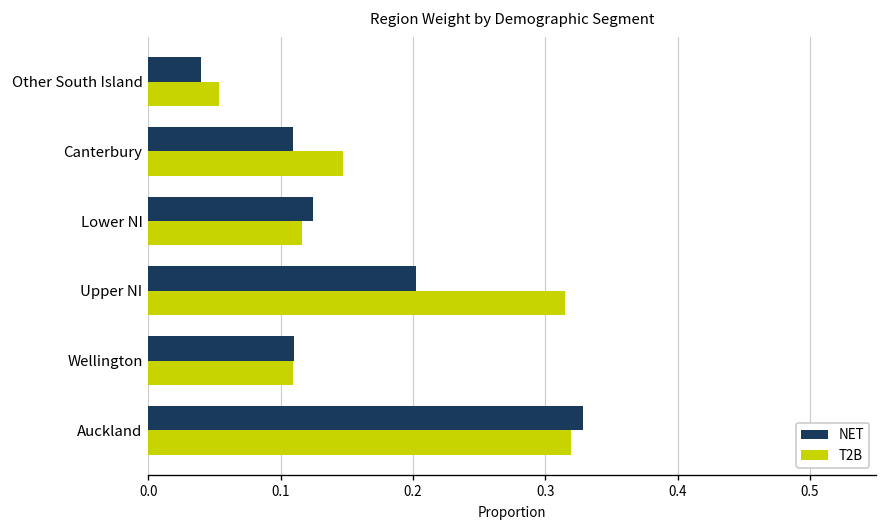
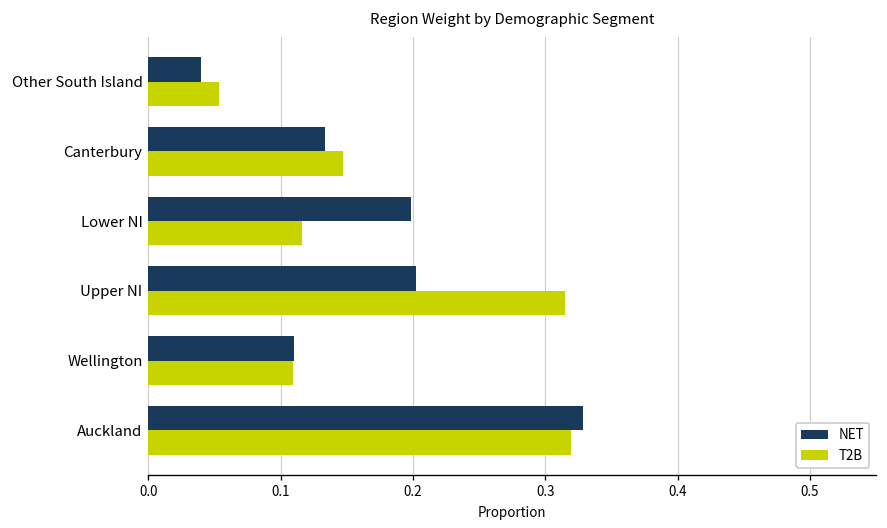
  {
    "NET": {
      "Other South Island": 0.040,
-     "Canterbury": 0.110,
-     "Lower NI": 0.125,
+     "Canterbury": 0.134,
+     "Lower NI": 0.198,
      "Upper NI": 0.202,
      "Wellington": 0.110,
      "Auckland": 0.328
    },
    "T2B": {
      "Other South Island": 0.054,
      "Canterbury": 0.147,
      "Lower NI": 0.116,
      "Upper NI": 0.315,
      "Wellington": 0.109,
      "Auckland": 0.319
    }
  }
